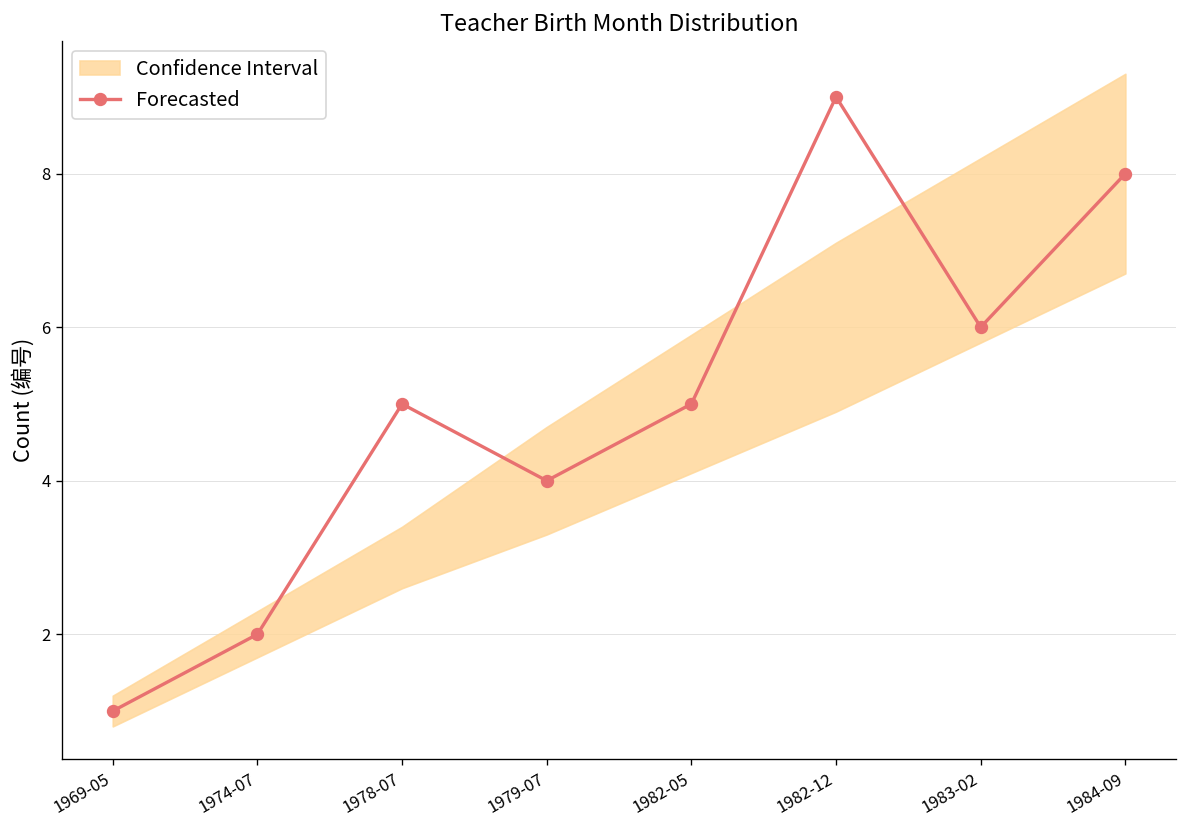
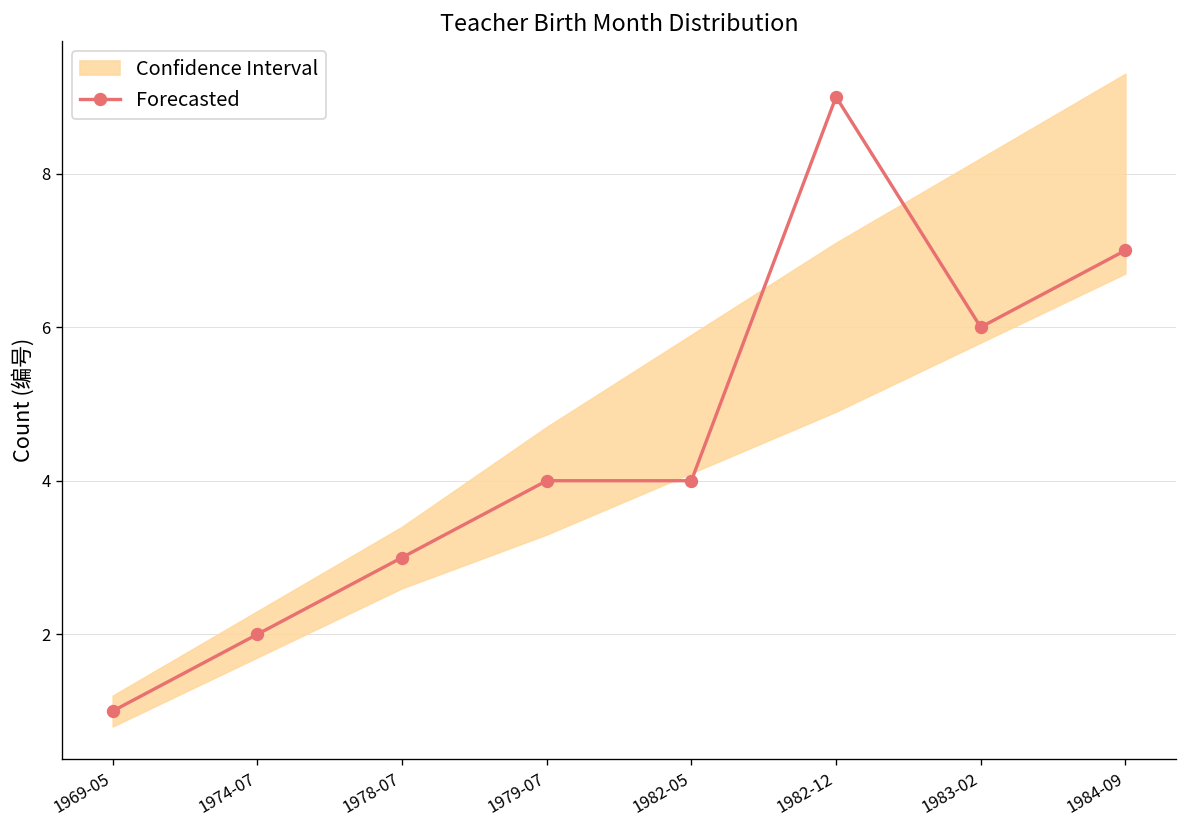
  {
    "Forecasted": {
      "1969-05": 1,
      "1974-07": 2,
-     "1978-07": 5,
+     "1978-07": 3,
      "1979-07": 4,
-     "1982-05": 5,
+     "1982-05": 4,
      "1982-12": 9,
      "1983-02": 6,
-     "1984-09": 8
+     "1984-09": 7
    }
  }
